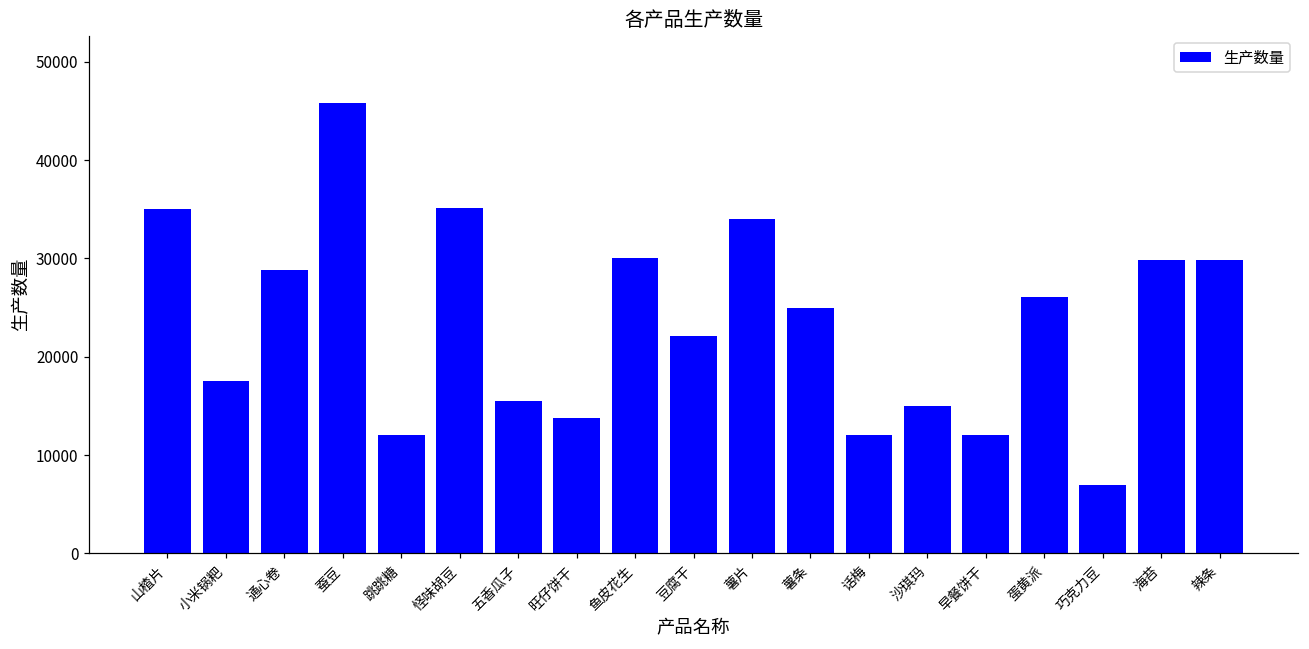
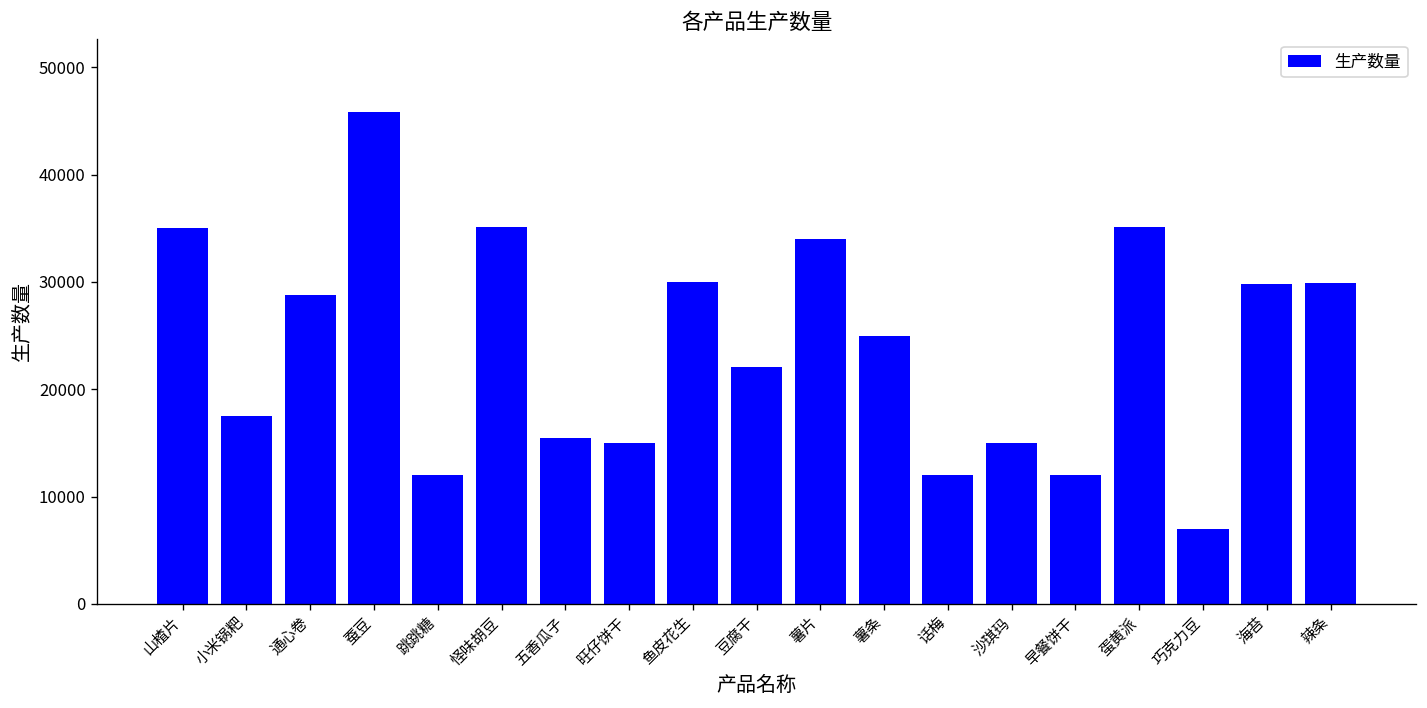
  {
    "山楂片": 35000,
    "小米锅粑": 18000,
    "通心卷": 29000,
    "蚕豆": 46000,
    "跳跳糖": 12000,
    "怪味胡豆": 35000,
    "五香瓜子": 15000,
-   "旺仔饼干": 14000,
+   "旺仔饼干": 15000,
    "鱼皮花生": 30000,
    "豆腐干": 22000,
    "薯片": 34000,
    "薯条": 25000,
    "话梅": 12000,
    "沙琪玛": 15000,
    "早餐饼干": 12000,
-   "蛋黄派": 26000,
+   "蛋黄派": 35000,
    "巧克力豆": 7000,
    "海苔": 30000,
    "辣条": 30000
  }
